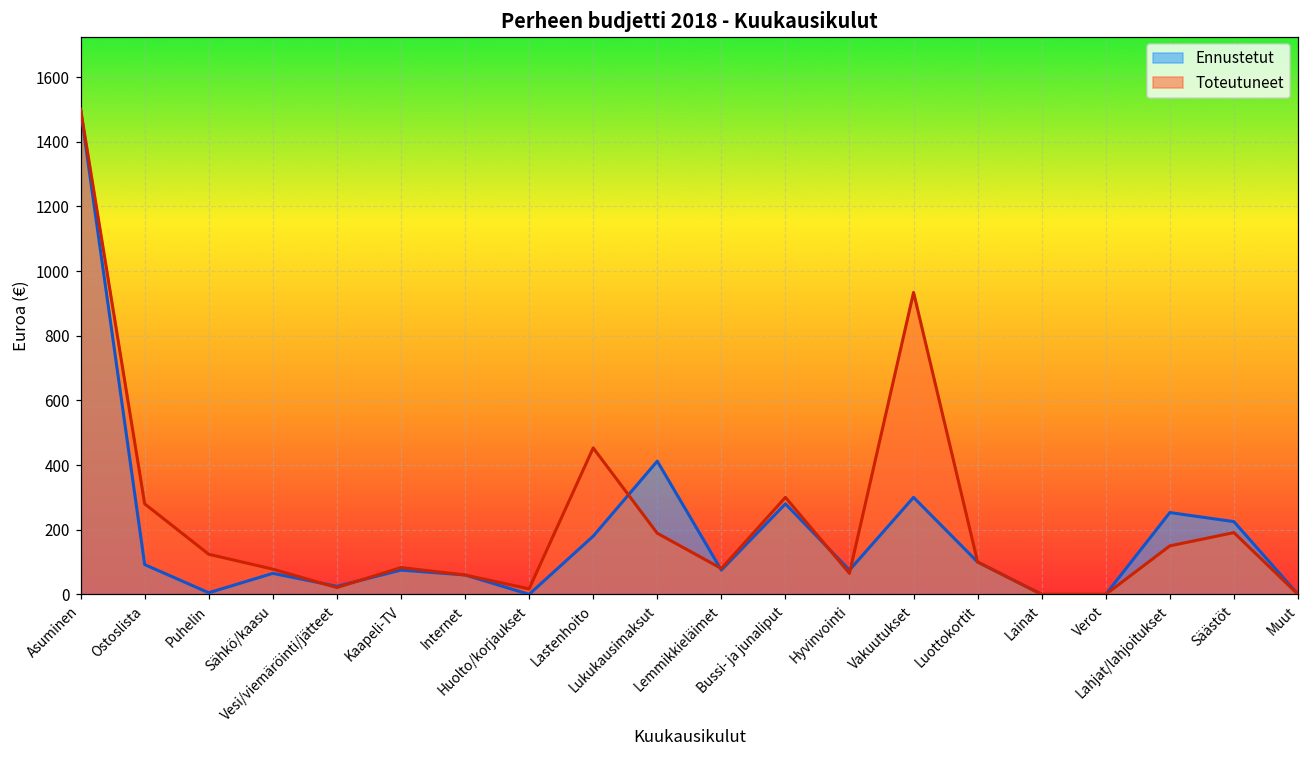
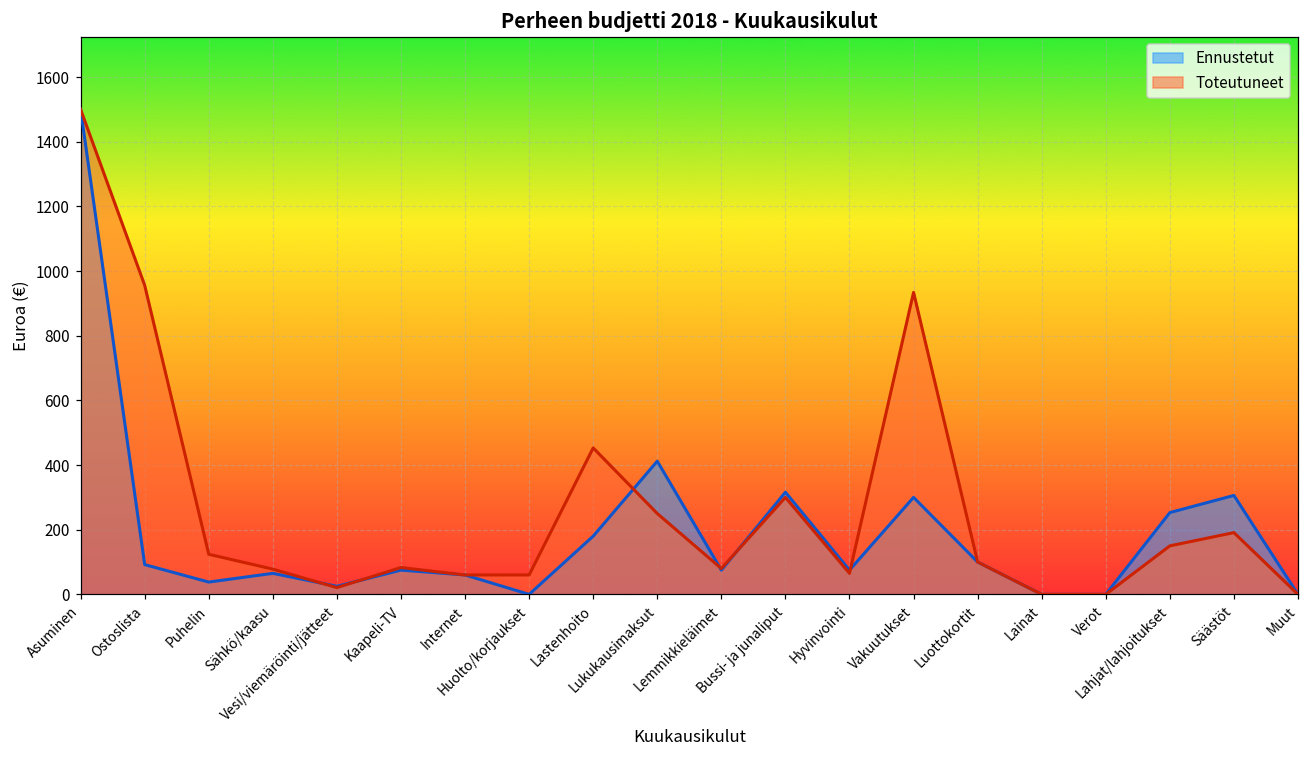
  {
    "Ennustetut": {
      "Ostoslista": 90,
-     "Puhelin": 10,
+     "Puhelin": 40,
      "Sähkö/kaasu": 70,
      "Huolto/korjaukset": 0,
      "Lastenhoito": 180,
      "Lukukausimaksut": 410,
-     "Bussi- ja junaliput": 280,
+     "Bussi- ja junaliput": 320,
      "Hyvinvointi": 80,
      "Vakuutukset": 300,
      "Lahjat/lahjoitukset": 250,
-     "Säästöt": 230
+     "Säästöt": 310
    },
    "Toteutuneet": {
-     "Ostoslista": 280,
+     "Ostoslista": 960,
      "Puhelin": 120,
      "Sähkö/kaasu": 80,
-     "Huolto/korjaukset": 20,
+     "Huolto/korjaukset": 60,
      "Lastenhoito": 450,
-     "Lukukausimaksut": 190,
+     "Lukukausimaksut": 250,
      "Bussi- ja junaliput": 300,
      "Hyvinvointi": 70,
      "Vakuutukset": 930,
      "Lahjat/lahjoitukset": 150,
      "Säästöt": 190
    }
  }
